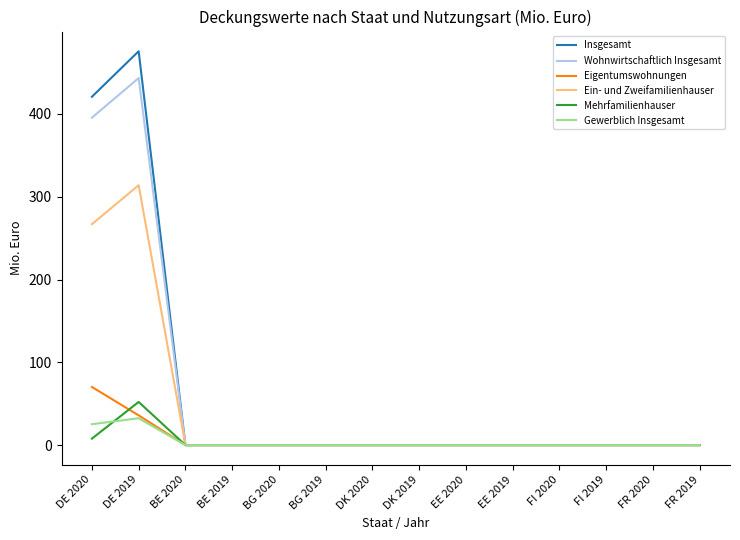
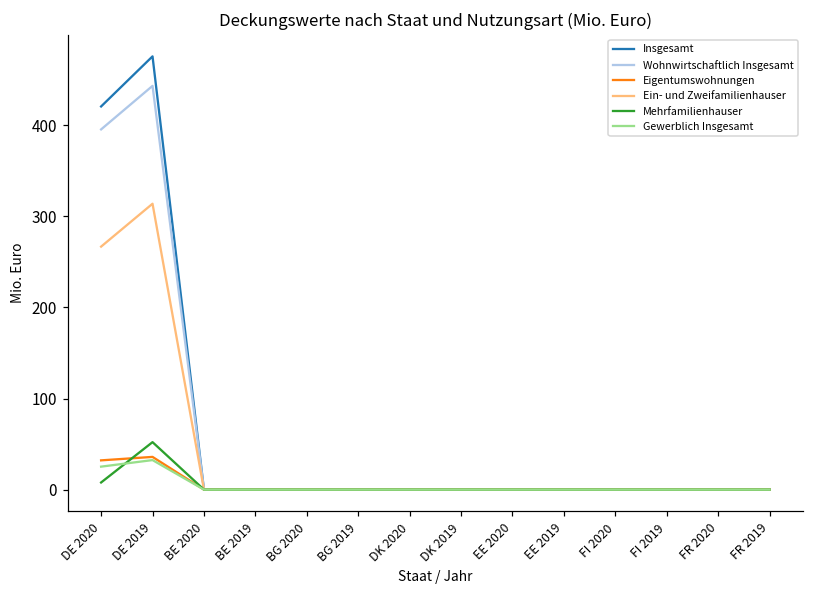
  {
    "Insgesamt": {
      "DE 2020": 420,
      "DE 2019": 480
    },
    "Wohnwirtschaftlich Insgesamt": {
      "DE 2020": 400,
      "DE 2019": 440
    },
    "Eigentumswohnungen": {
-     "DE 2020": 70,
+     "DE 2020": 30,
      "DE 2019": 40
    },
    "Ein- und Zweifamilienhauser": {
      "DE 2020": 270,
      "DE 2019": 310
    },
    "Mehrfamilienhauser": {
      "DE 2020": 10,
      "DE 2019": 50
    },
    "Gewerblich Insgesamt": {
      "DE 2020": 30,
      "DE 2019": 30
    }
  }
